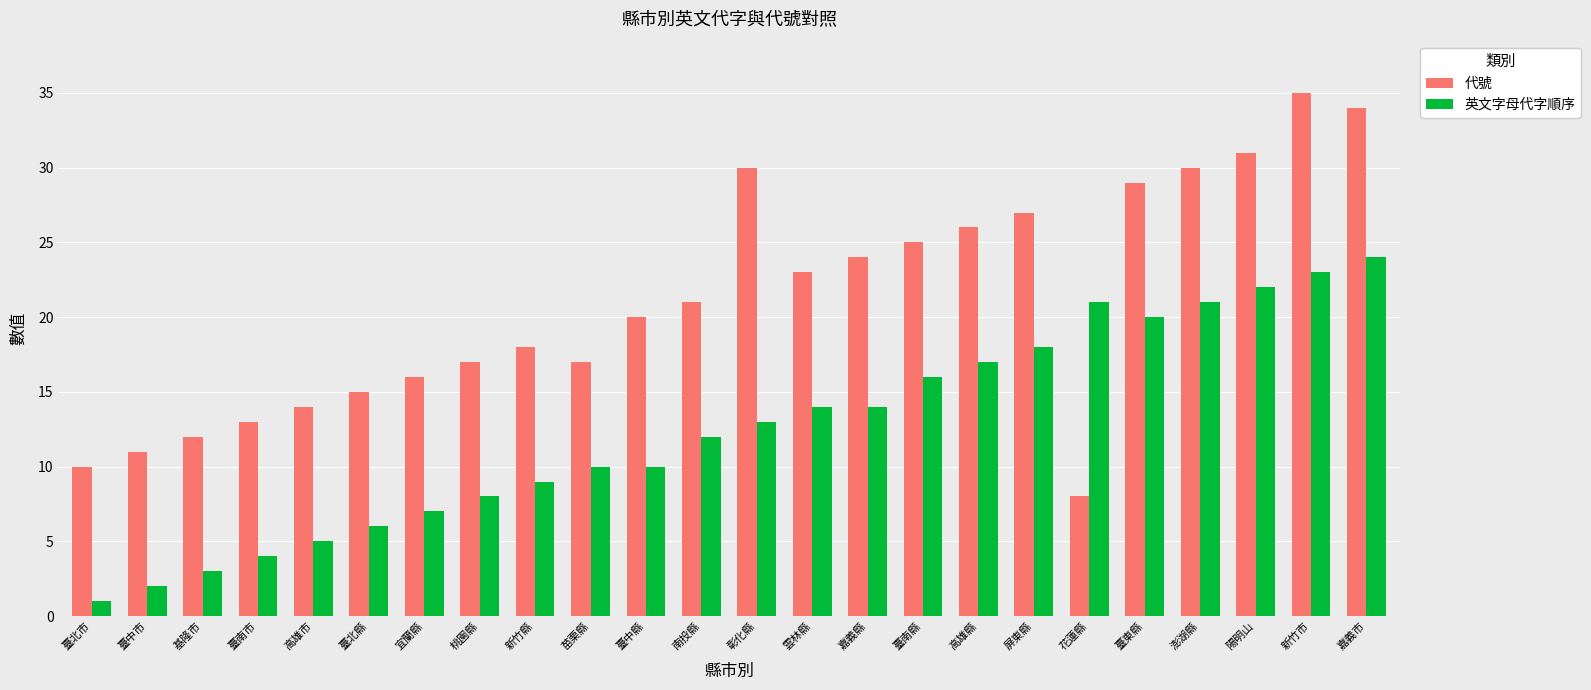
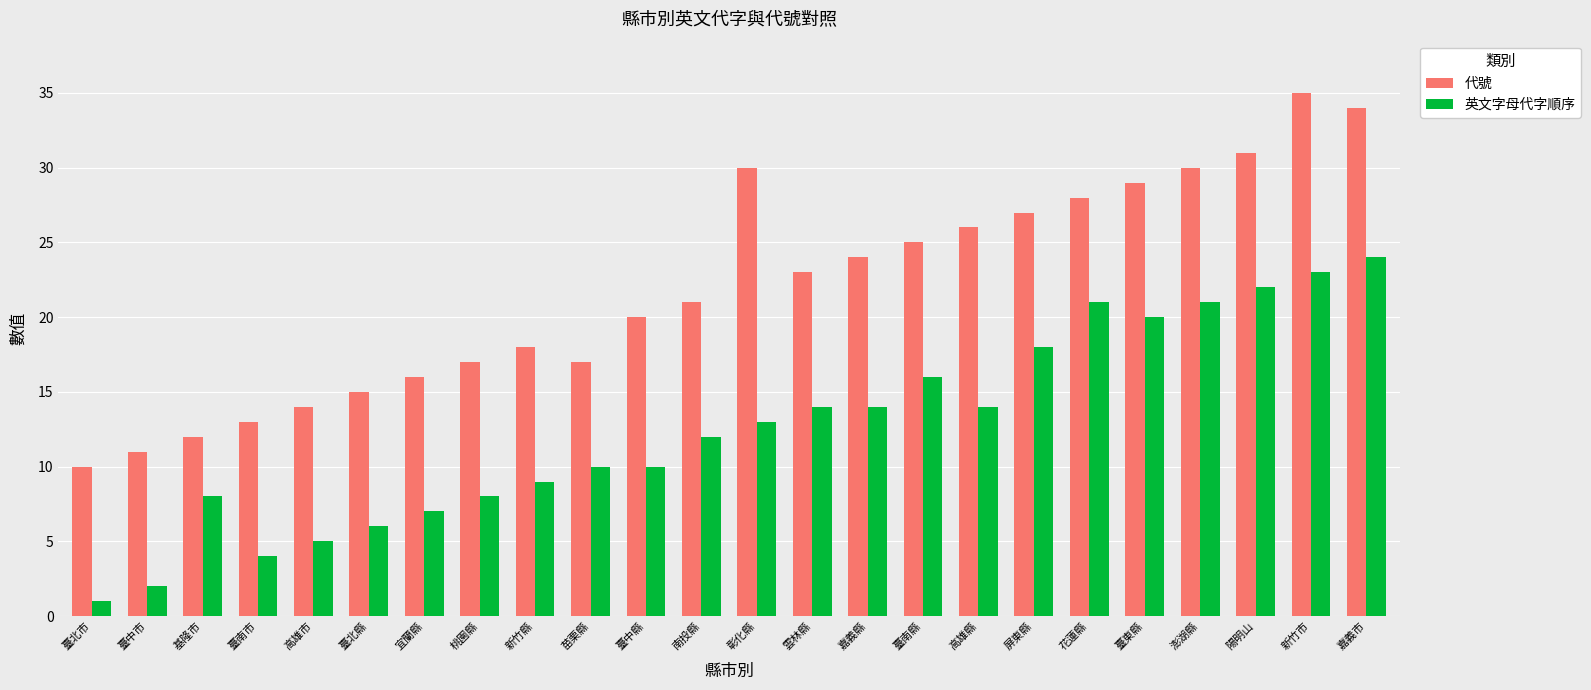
  {
    "代號": {
      "臺北市": 10,
      "臺中市": 11,
      "基隆市": 12,
      "臺南市": 13,
      "高雄市": 14,
      "臺北縣": 15,
      "宜蘭縣": 16,
      "桃園縣": 17,
      "新竹縣": 18,
      "苗栗縣": 17,
      "臺中縣": 20,
      "南投縣": 21,
      "彰化縣": 30,
      "雲林縣": 23,
      "嘉義縣": 24,
      "臺南縣": 25,
      "高雄縣": 26,
      "屏東縣": 27,
-     "花蓮縣": 8,
+     "花蓮縣": 28,
      "臺東縣": 29,
      "澎湖縣": 30,
      "陽明山": 31,
      "新竹市": 35,
      "嘉義市": 34
    },
    "英文字母代字順序": {
      "臺北市": 1,
      "臺中市": 2,
-     "基隆市": 3,
+     "基隆市": 8,
      "臺南市": 4,
      "高雄市": 5,
      "臺北縣": 6,
      "宜蘭縣": 7,
      "桃園縣": 8,
      "新竹縣": 9,
      "苗栗縣": 10,
      "臺中縣": 10,
      "南投縣": 12,
      "彰化縣": 13,
      "雲林縣": 14,
      "嘉義縣": 14,
      "臺南縣": 16,
-     "高雄縣": 17,
+     "高雄縣": 14,
      "屏東縣": 18,
      "花蓮縣": 21,
      "臺東縣": 20,
      "澎湖縣": 21,
      "陽明山": 22,
      "新竹市": 23,
      "嘉義市": 24
    }
  }
